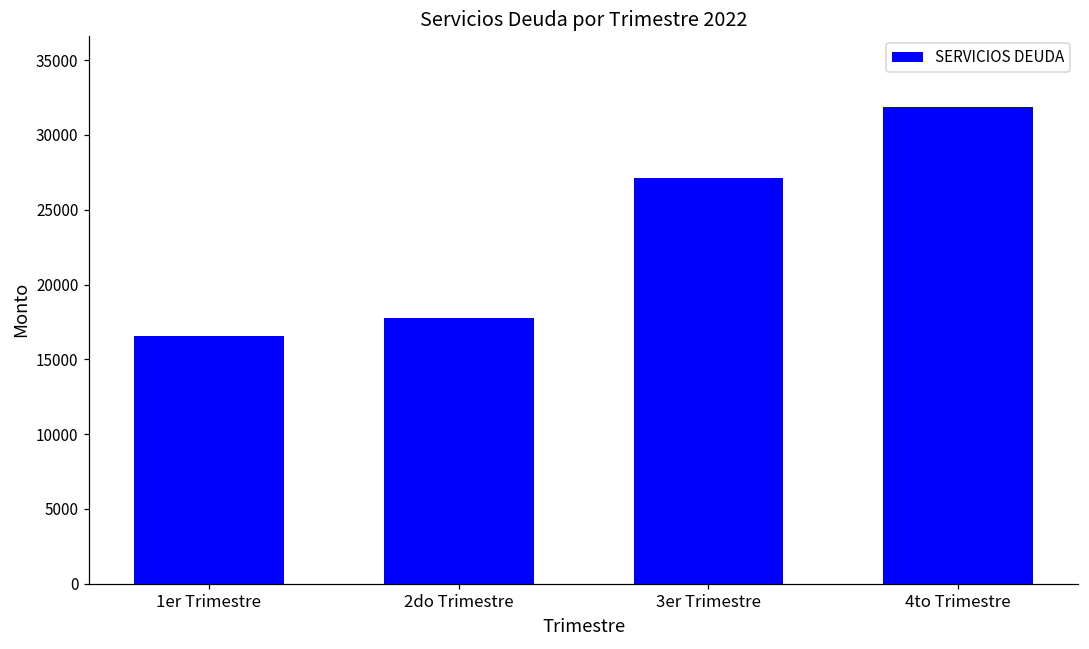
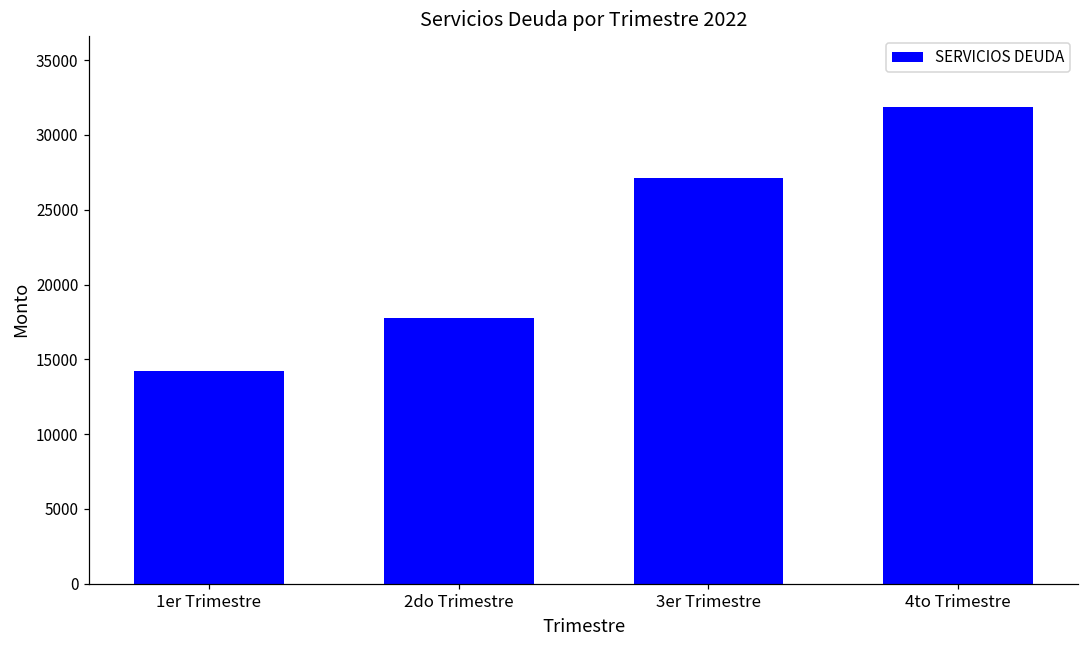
  {
-   "1er Trimestre": 16600,
+   "1er Trimestre": 14200,
    "2do Trimestre": 17800,
    "3er Trimestre": 27200,
    "4to Trimestre": 31900
  }
